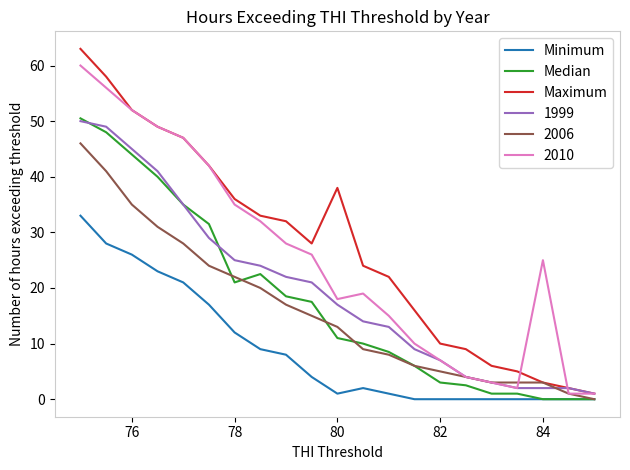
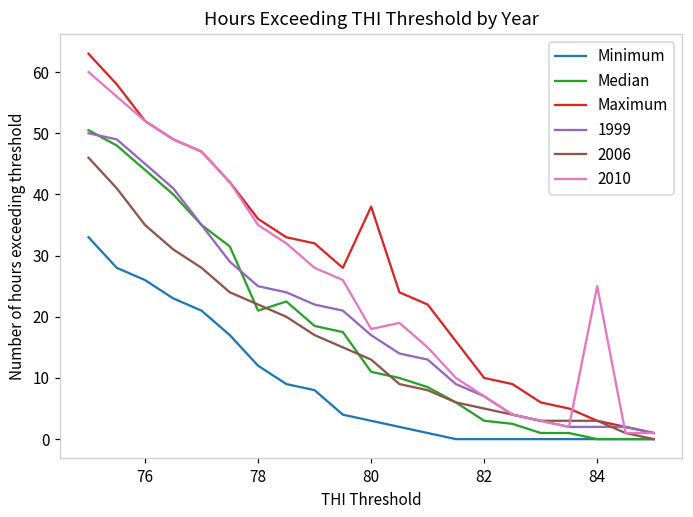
  {
    "Minimum": {
      "76": 26,
      "78": 12,
-     "80": 1,
+     "80": 3,
      "82": 0
    },
    "Median": {
      "76": 44,
      "78": 21,
      "80": 11,
      "82": 3
    },
    "Maximum": {
      "78": 36,
      "80": 38,
      "82": 10
    },
    "1999": {
      "76": 45,
      "78": 25,
      "80": 17,
      "84": 2
    },
    "2006": {
      "76": 35,
      "78": 22,
      "80": 13,
      "82": 5
    },
    "2010": {
      "78": 35,
      "80": 18,
      "84": 25
    }
  }
